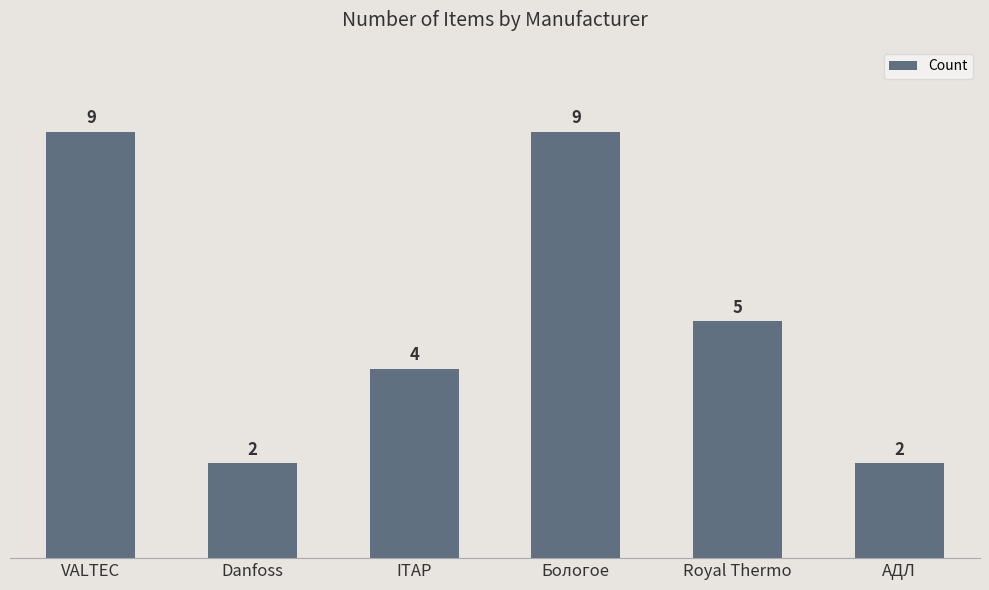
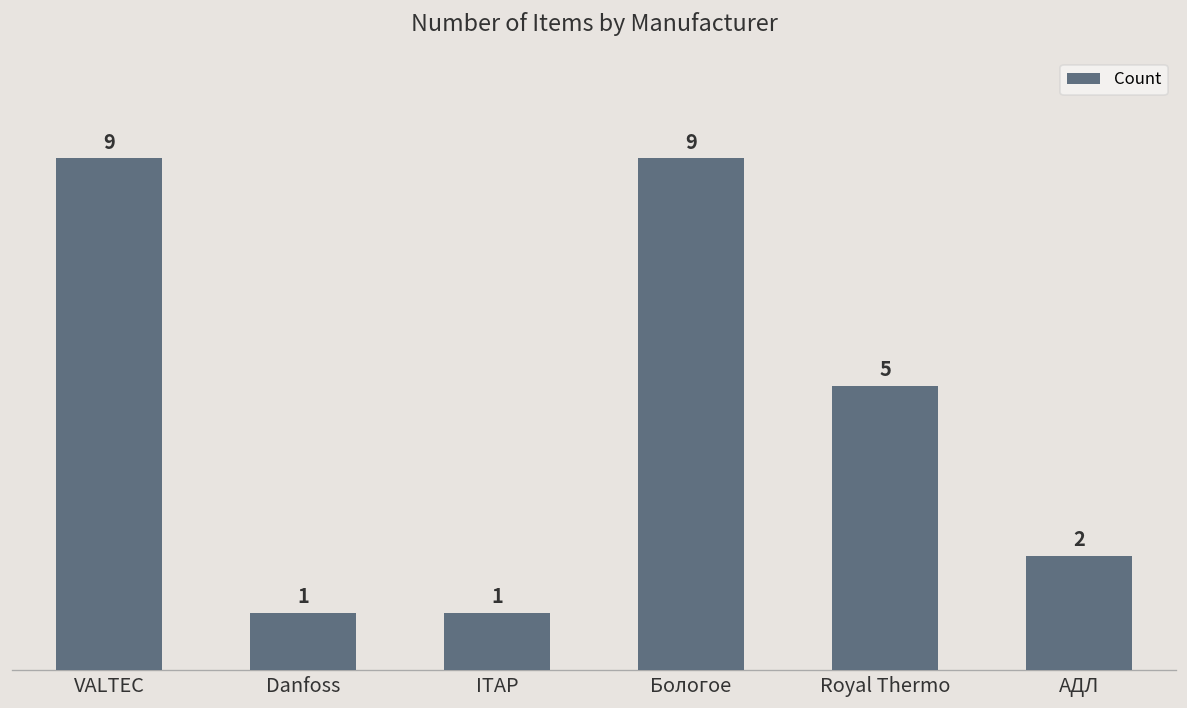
  {
    "VALTEC": 9,
-   "Danfoss": 2,
-   "ITAP": 4,
+   "Danfoss": 1,
+   "ITAP": 1,
    "Бологое": 9,
    "Royal Thermo": 5,
    "АДЛ": 2
  }
